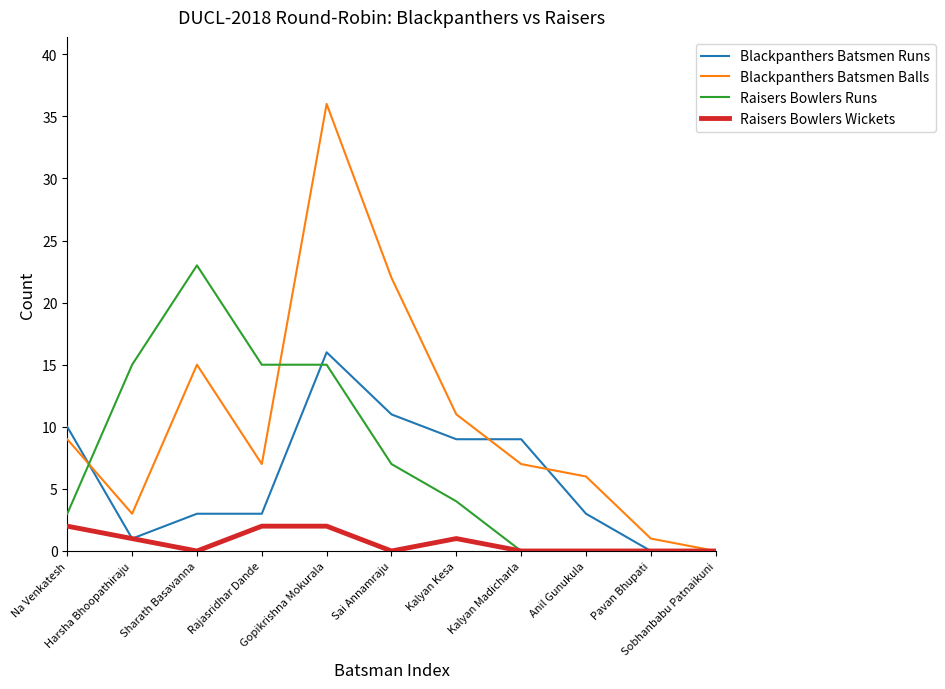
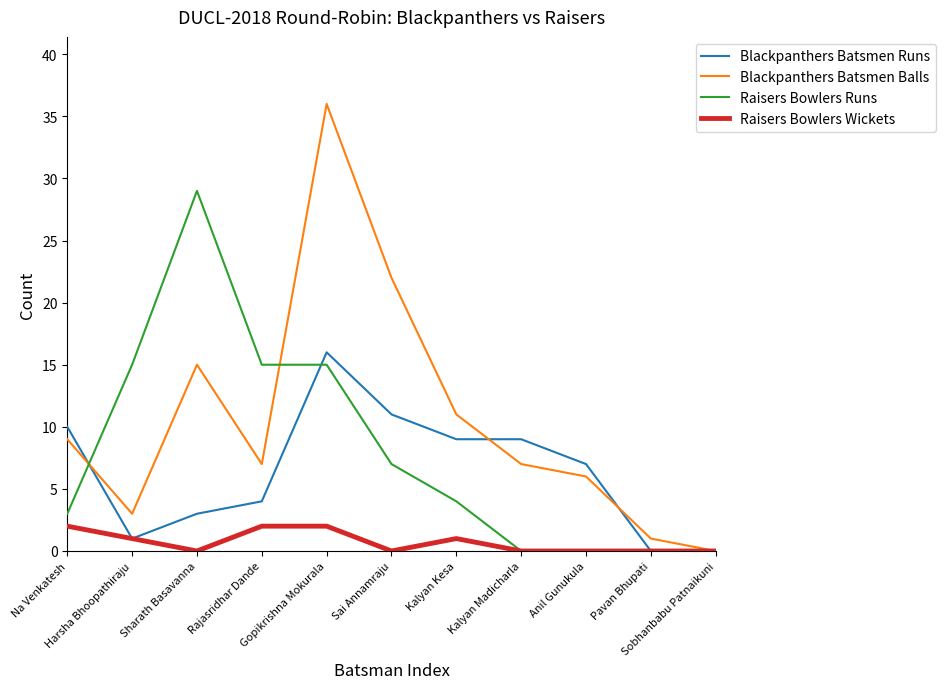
  {
    "Blackpanthers Batsmen Runs": {
      "Na Venkatesh": 10,
      "Sharath Basavanna": 3,
-     "Rajasridhar Dande": 3,
+     "Rajasridhar Dande": 4,
      "Gopikrishna Mokurala": 16,
      "Sai Annamraju": 11,
      "Kalyan Kesa": 9,
      "Kalyan Madicharla": 9,
-     "Anil Gunukula": 3
+     "Anil Gunukula": 7
    },
    "Blackpanthers Batsmen Balls": {
      "Na Venkatesh": 9,
      "Harsha Bhoopathiraju": 3,
      "Sharath Basavanna": 15,
      "Rajasridhar Dande": 7,
      "Gopikrishna Mokurala": 36,
      "Sai Annamraju": 22,
      "Kalyan Kesa": 11,
      "Kalyan Madicharla": 7,
      "Anil Gunukula": 6,
      "Pavan Bhupati": 1
    },
    "Raisers Bowlers Runs": {
      "Na Venkatesh": 3,
      "Harsha Bhoopathiraju": 15,
-     "Sharath Basavanna": 23,
+     "Sharath Basavanna": 29,
      "Rajasridhar Dande": 15,
      "Gopikrishna Mokurala": 15,
      "Sai Annamraju": 7,
      "Kalyan Kesa": 4
    },
    "Raisers Bowlers Wickets": {
      "Na Venkatesh": 2,
      "Sharath Basavanna": 0,
      "Rajasridhar Dande": 2,
      "Gopikrishna Mokurala": 2,
      "Sai Annamraju": 0,
      "Kalyan Kesa": 1
    }
  }
